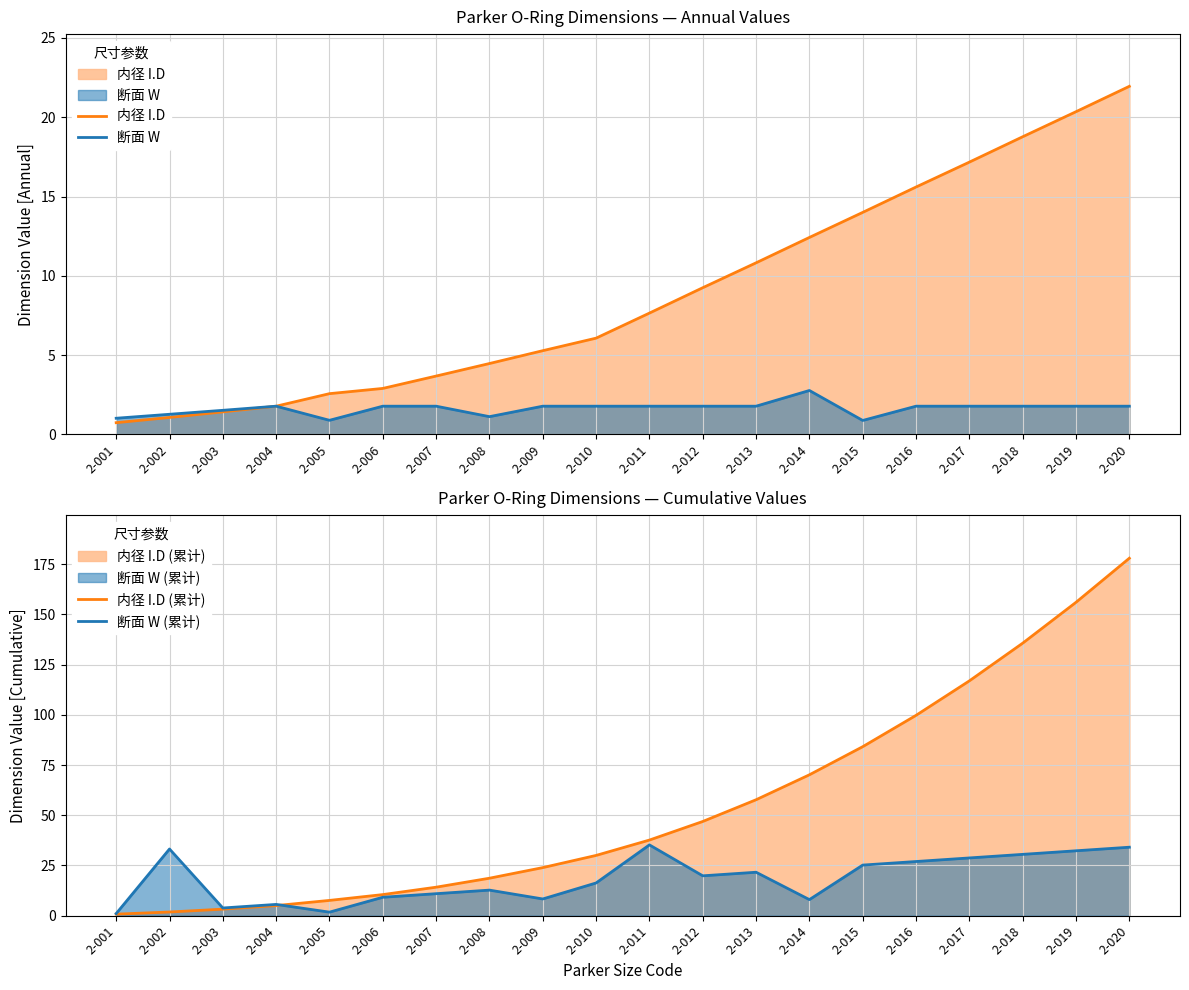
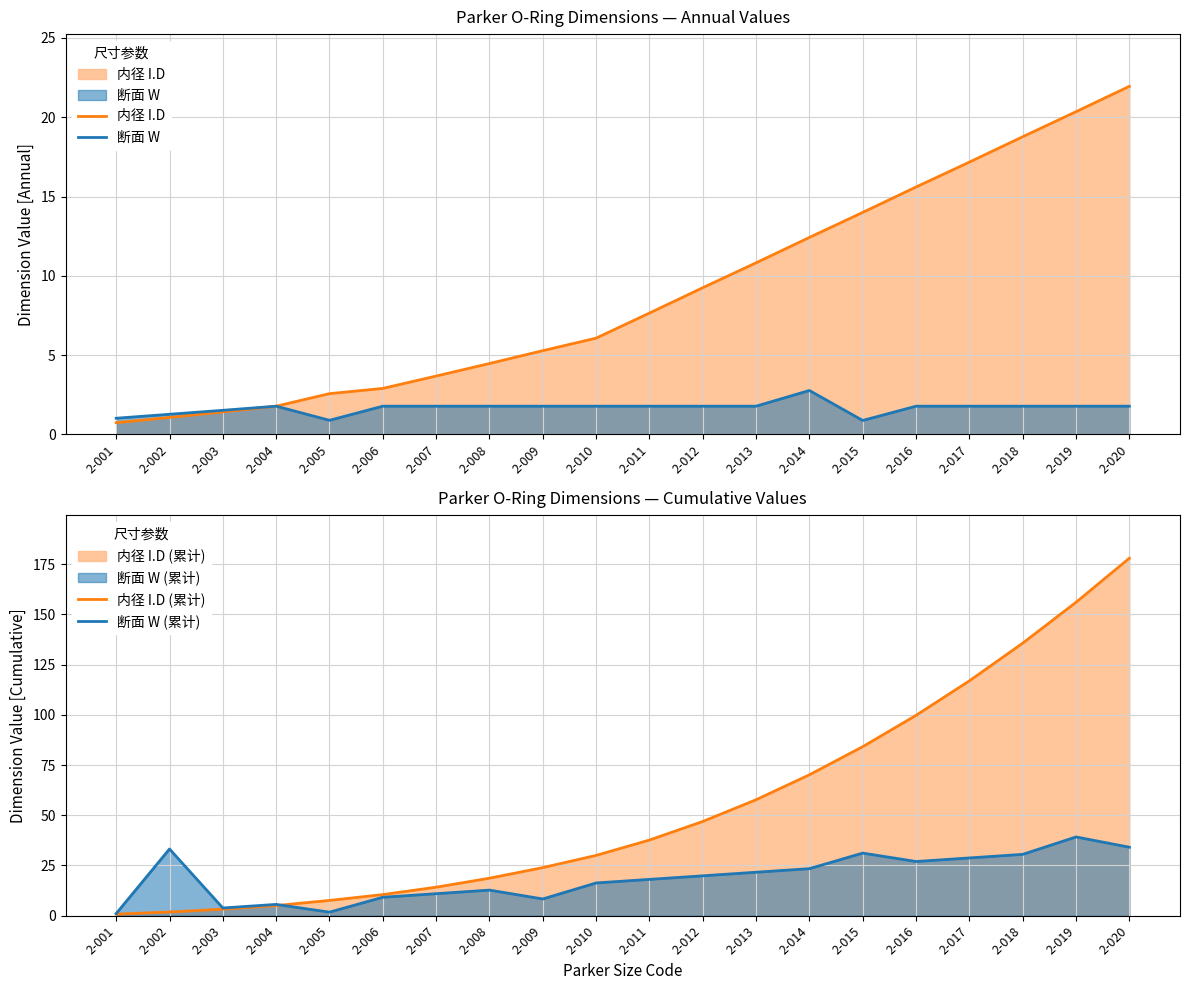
  {
    "Parker O-Ring Dimensions — Annual Values": {
      "断面 W": {
        "2-001": 1.0,
        "2-002": 1.3,
        "2-005": 0.9,
        "2-006": 1.8,
        "2-007": 1.8,
-       "2-008": 1.1,
+       "2-008": 1.8,
        "2-009": 1.8,
        "2-010": 1.8,
        "2-011": 1.8,
        "2-012": 1.8,
        "2-013": 1.8,
        "2-014": 2.8,
        "2-015": 0.9,
        "2-016": 1.8,
        "2-017": 1.8,
        "2-018": 1.8,
        "2-019": 1.8,
        "2-020": 1.8
      }
    },
    "Parker O-Ring Dimensions — Cumulative Values": {
      "断面 W (累计)": {
        "2-002": 33,
        "2-005": 2,
        "2-006": 9,
        "2-007": 11,
        "2-008": 13,
        "2-009": 8,
        "2-010": 16,
-       "2-011": 35,
+       "2-011": 18,
        "2-012": 20,
        "2-013": 22,
-       "2-014": 8,
-       "2-015": 25,
+       "2-014": 23,
+       "2-015": 31,
        "2-016": 27,
        "2-017": 29,
        "2-018": 31,
-       "2-019": 32,
+       "2-019": 39,
        "2-020": 34
      }
    }
  }
